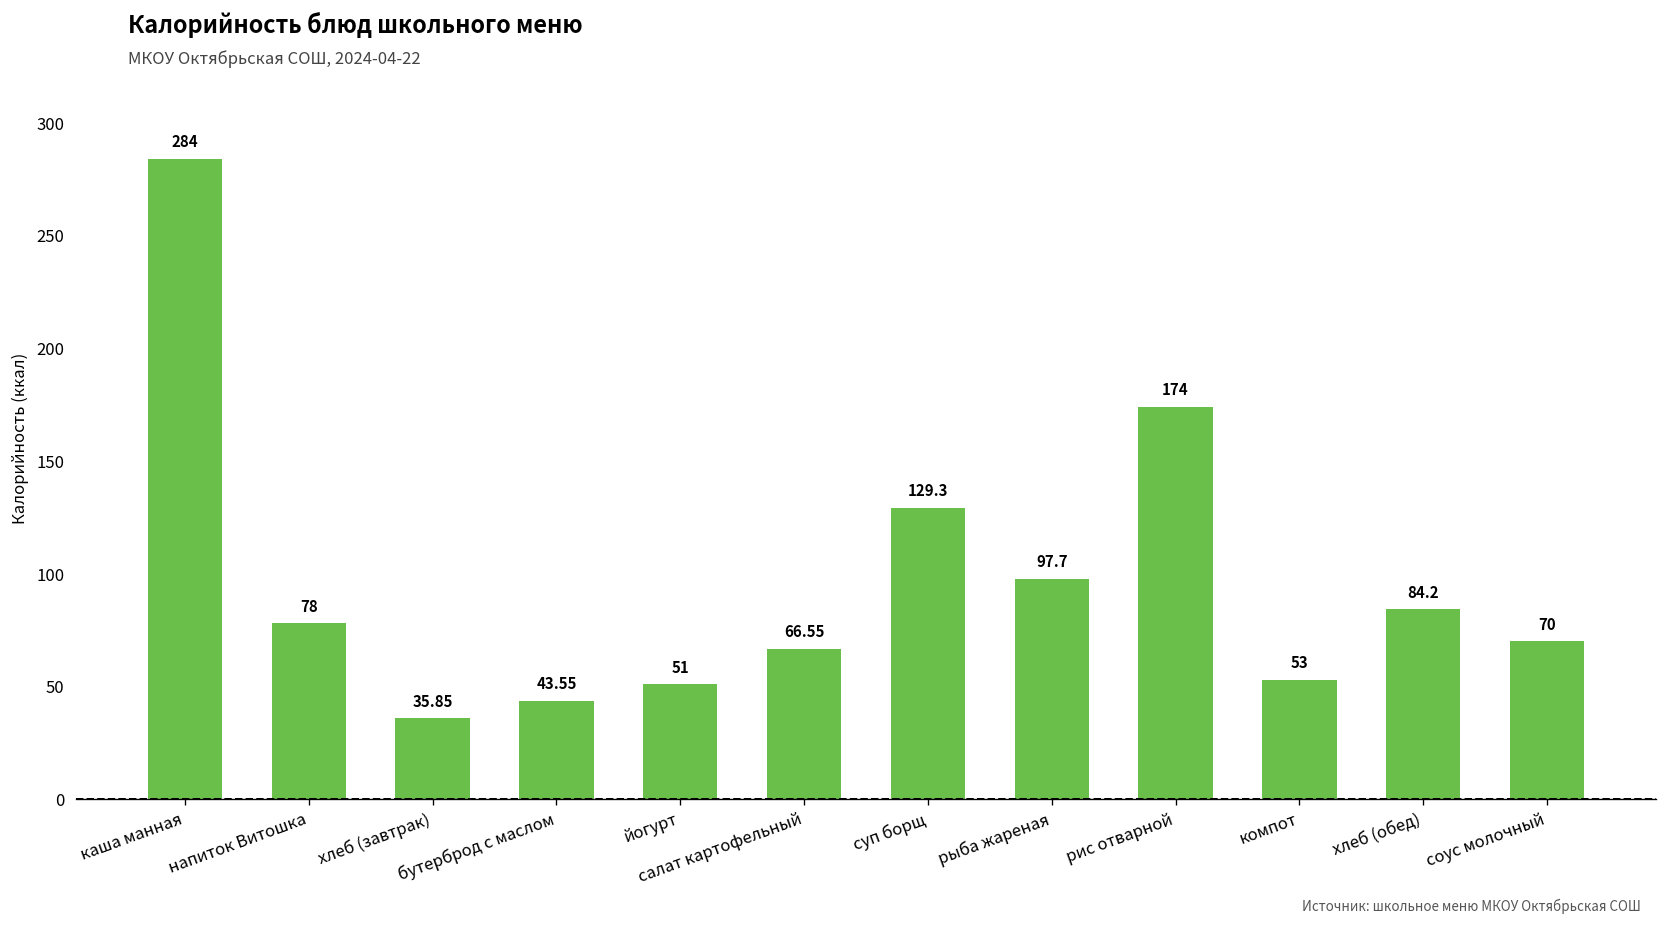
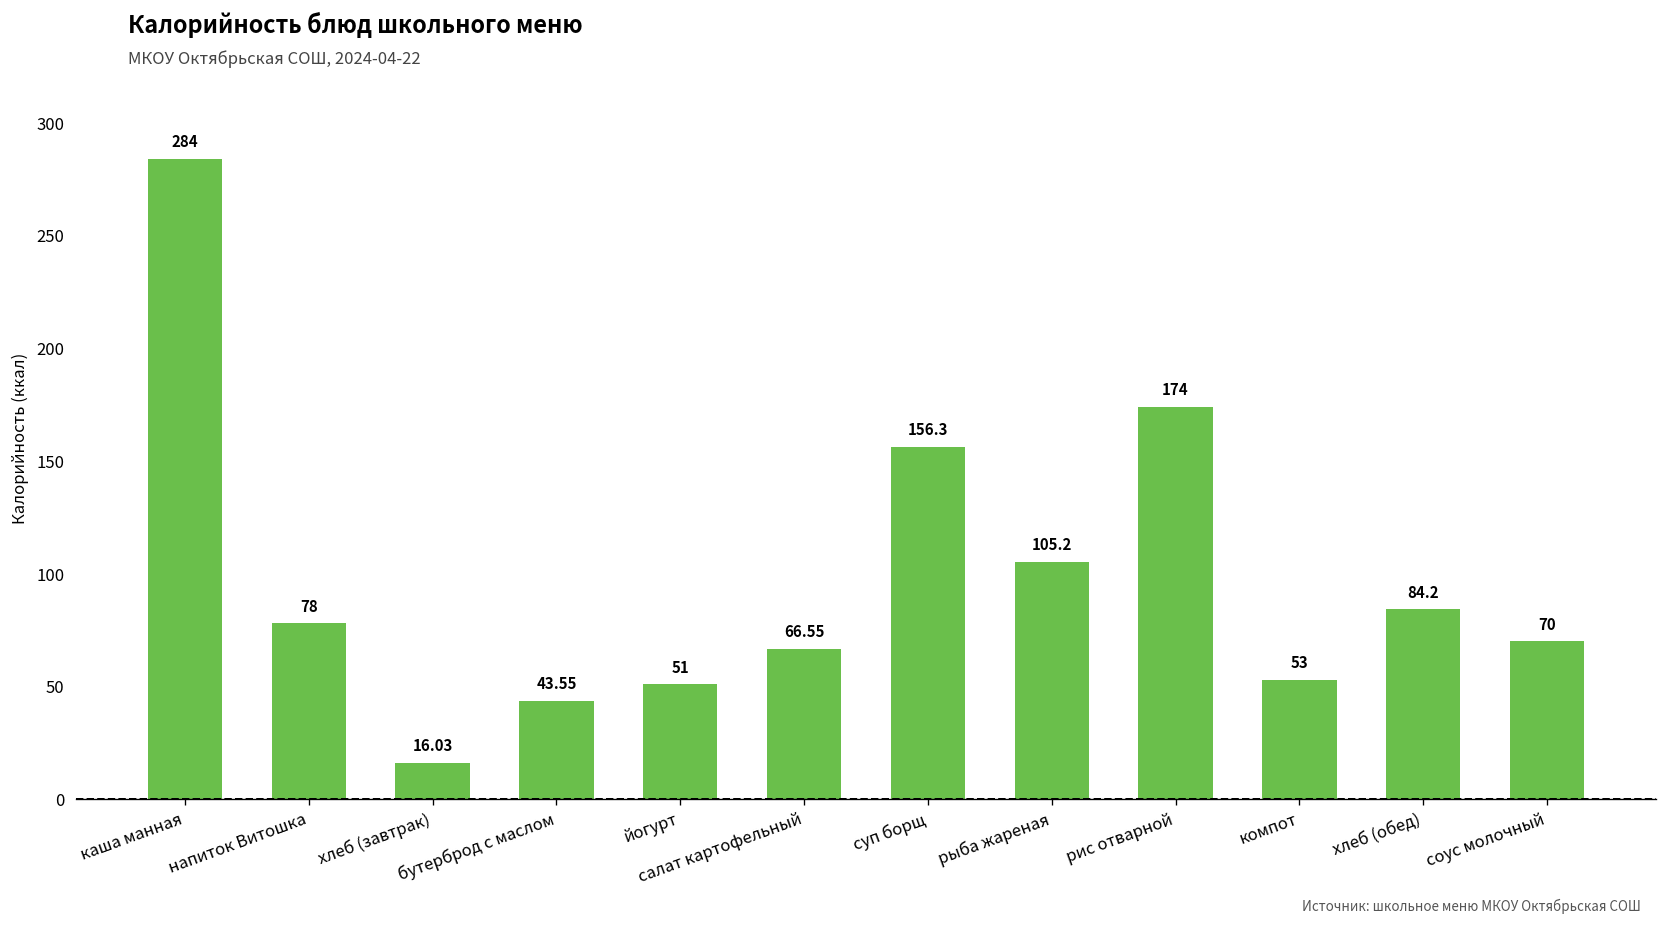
  {
    "каша манная": 284,
    "напиток Витошка": 78,
-   "хлеб (завтрак)": 35.85,
+   "хлеб (завтрак)": 16.03,
    "бутерброд с маслом": 43.55,
    "йогурт": 51,
    "салат картофельный": 66.55,
-   "суп борщ": 129.3,
-   "рыба жареная": 97.7,
+   "суп борщ": 156.3,
+   "рыба жареная": 105.2,
    "рис отварной": 174,
    "компот": 53,
    "хлеб (обед)": 84.2,
    "соус молочный": 70
  }
